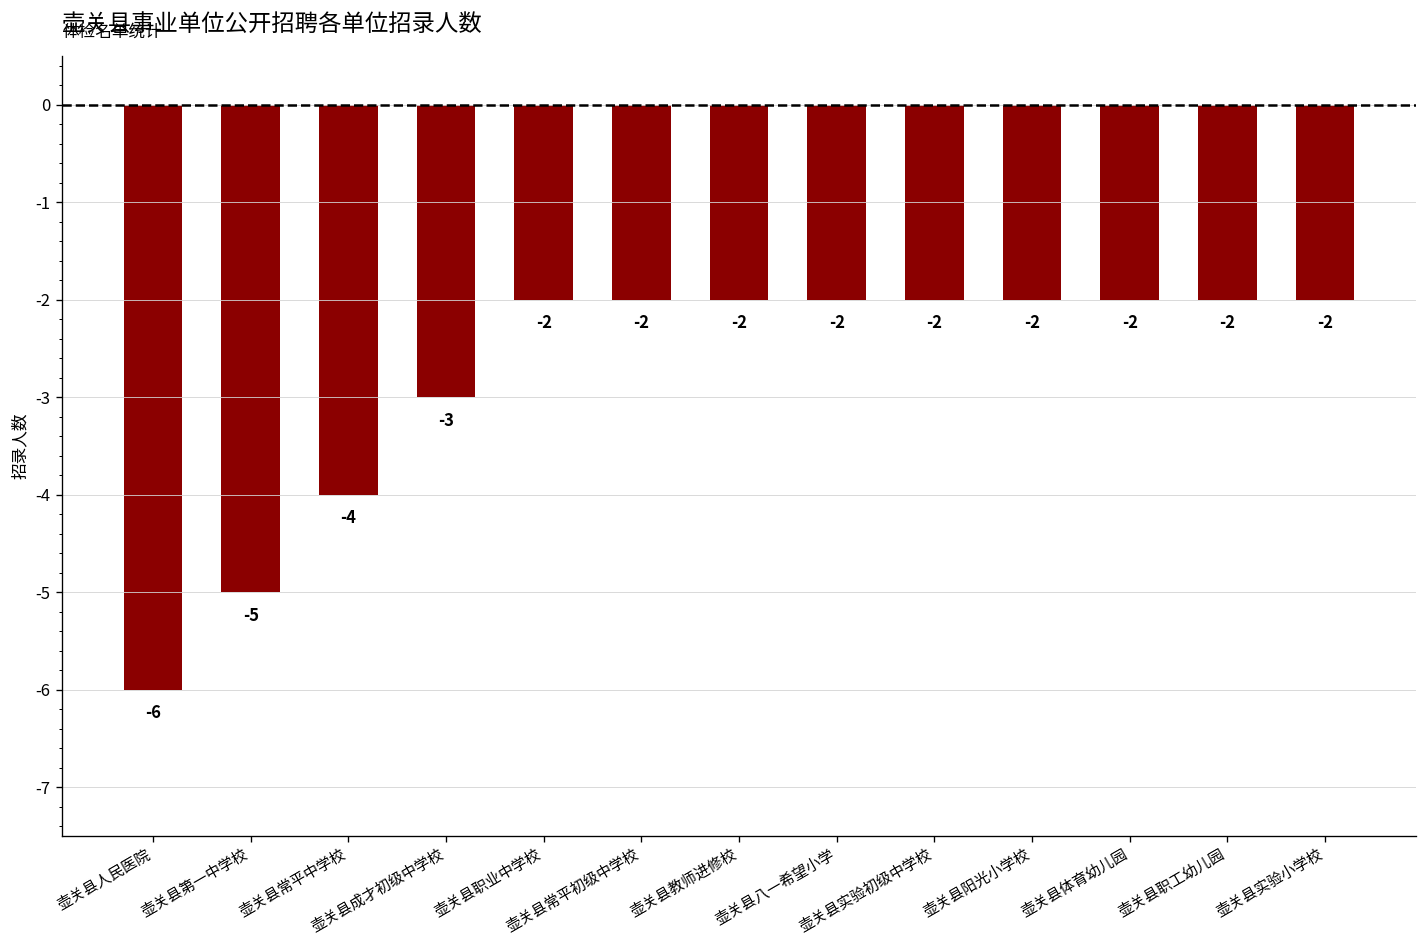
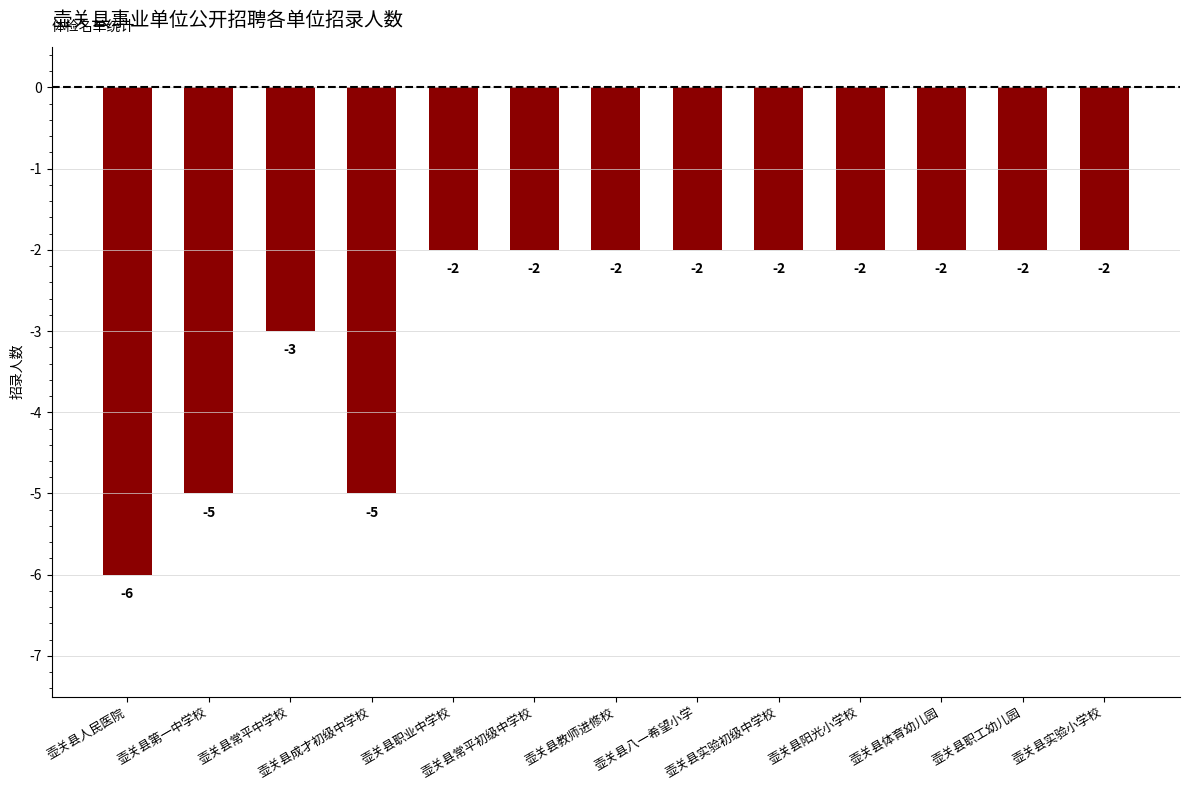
  {
    "壶关县人民医院": -6,
    "壶关县第一中学校": -5,
-   "壶关县常平中学校": -4,
-   "壶关县成才初级中学校": -3,
+   "壶关县常平中学校": -3,
+   "壶关县成才初级中学校": -5,
    "壶关县职业中学校": -2,
    "壶关县常平初级中学校": -2,
    "壶关县教师进修校": -2,
    "壶关县八一希望小学": -2,
    "壶关县实验初级中学校": -2,
    "壶关县阳光小学校": -2,
    "壶关县体育幼儿园": -2,
    "壶关县职工幼儿园": -2,
    "壶关县实验小学校": -2
  }
